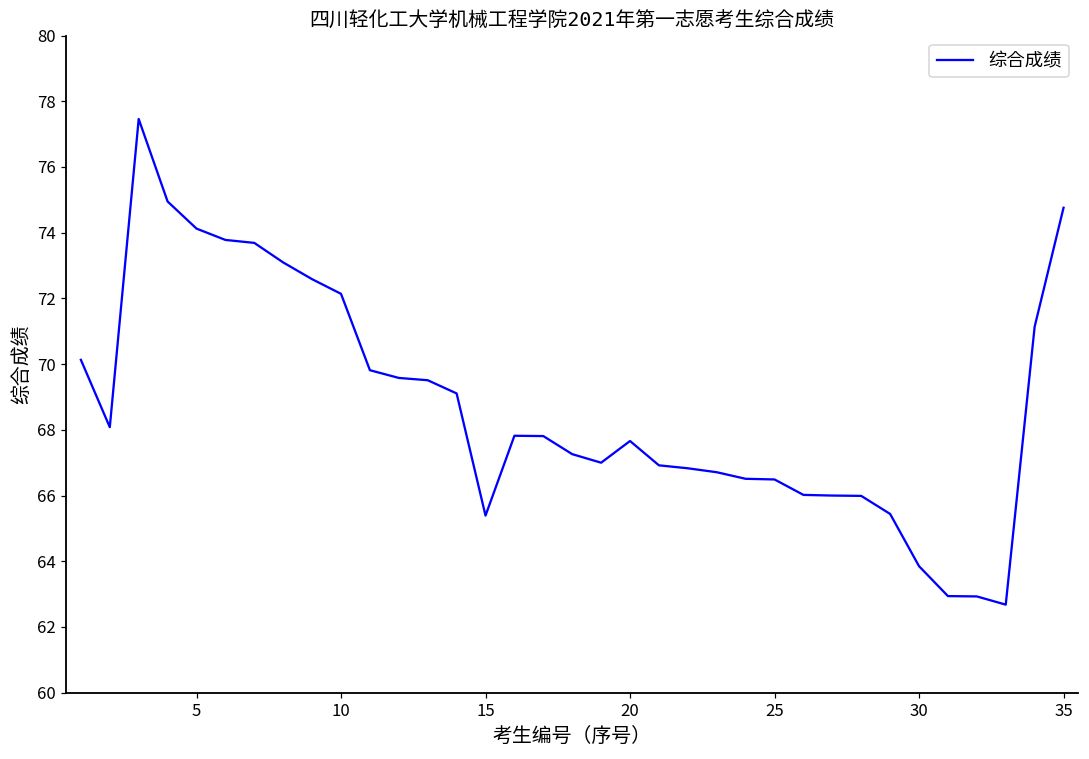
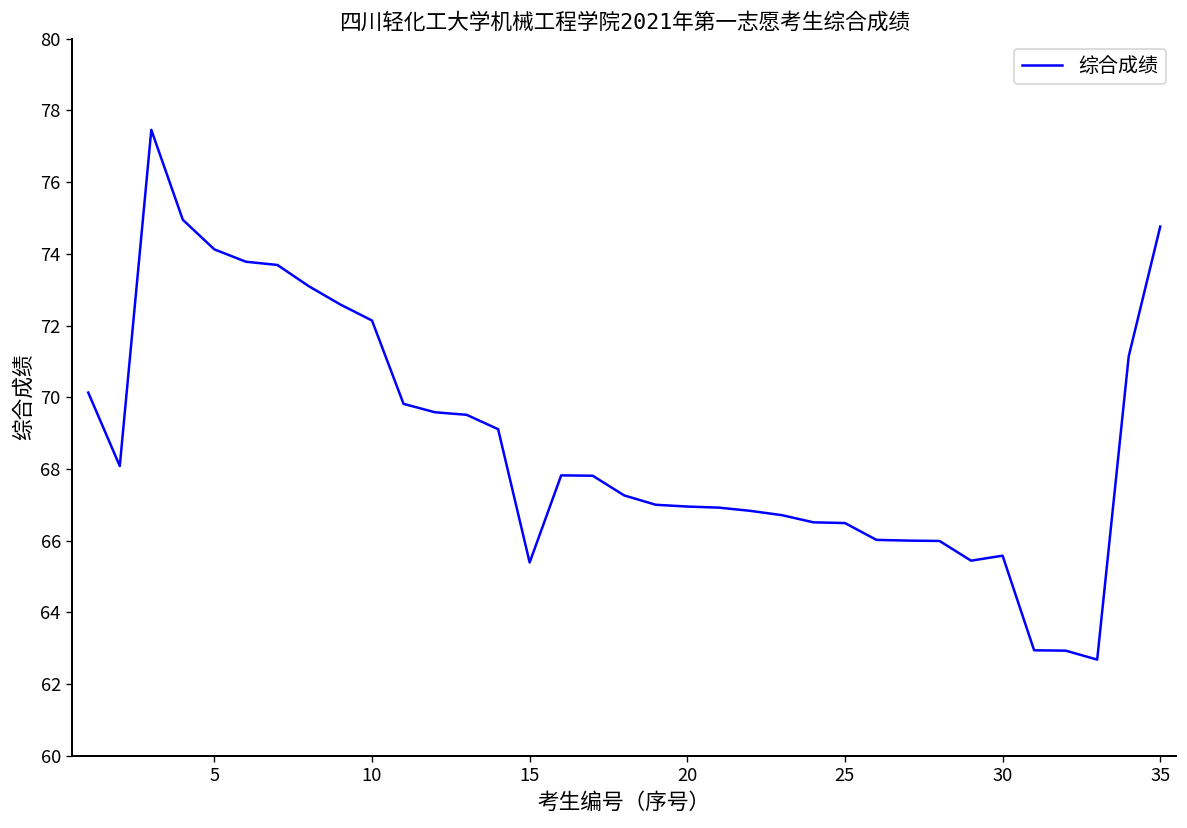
  {
    "5": 74.1,
    "10": 72.1,
    "15": 65.4,
-   "20": 67.7,
+   "20": 67.0,
    "25": 66.5,
-   "30": 63.9,
+   "30": 65.6,
    "35": 74.8
  }
